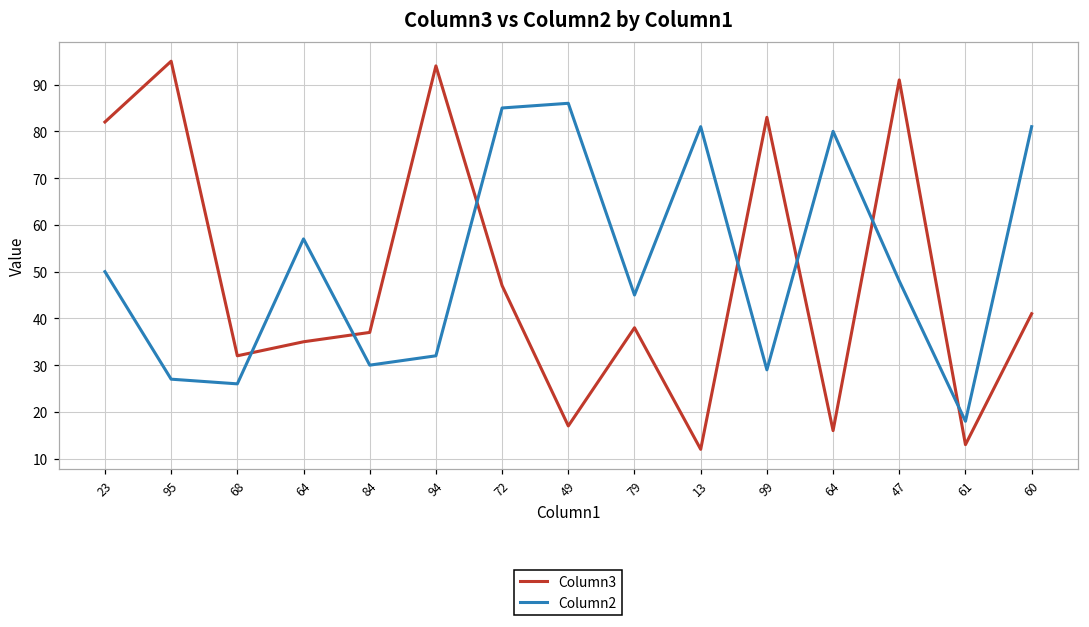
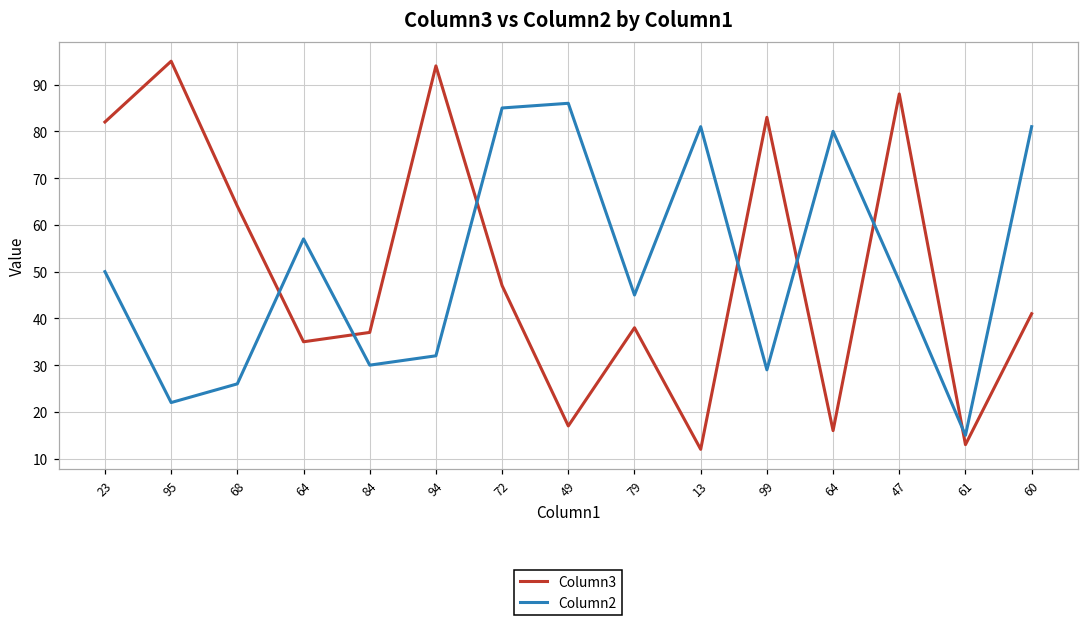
  {
    "Column3": {
      "23": 82,
      "95": 95,
-     "68": 32,
+     "68": 64,
      "84": 37,
      "94": 94,
      "72": 47,
      "49": 17,
      "79": 38,
      "13": 12,
      "99": 83,
-     "47": 91,
+     "47": 88,
      "61": 13,
      "60": 41
    },
    "Column2": {
      "23": 50,
-     "95": 27,
+     "95": 22,
      "68": 26,
      "84": 30,
      "94": 32,
      "72": 85,
      "49": 86,
      "79": 45,
      "13": 81,
      "99": 29,
      "47": 48,
-     "61": 18,
+     "61": 15,
      "60": 81
    }
  }
